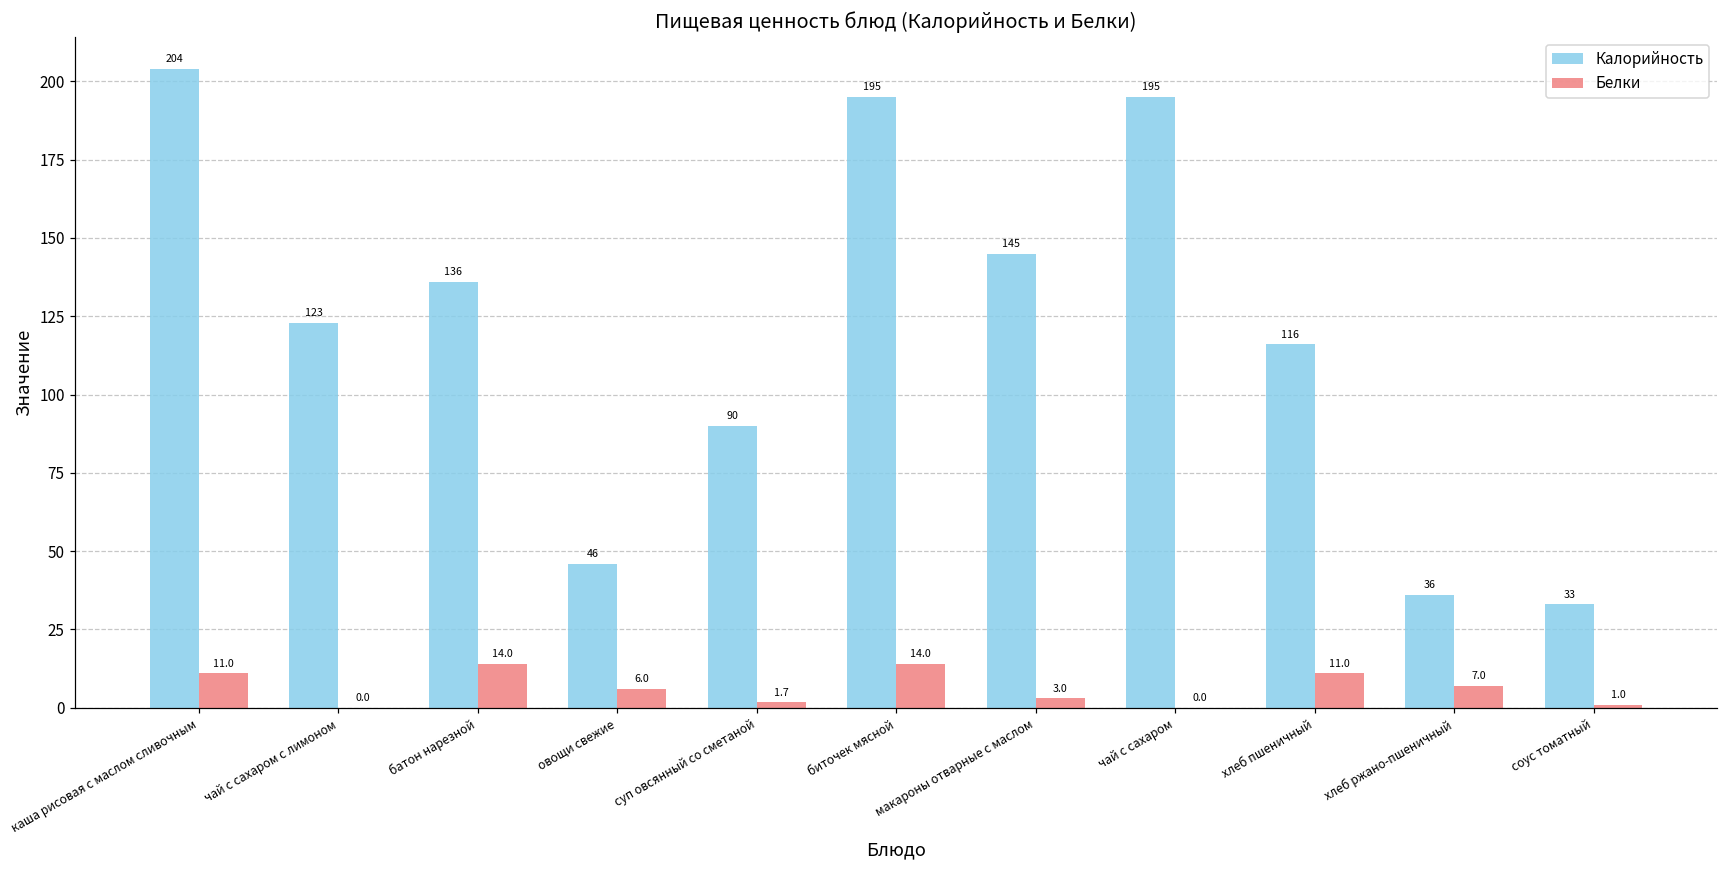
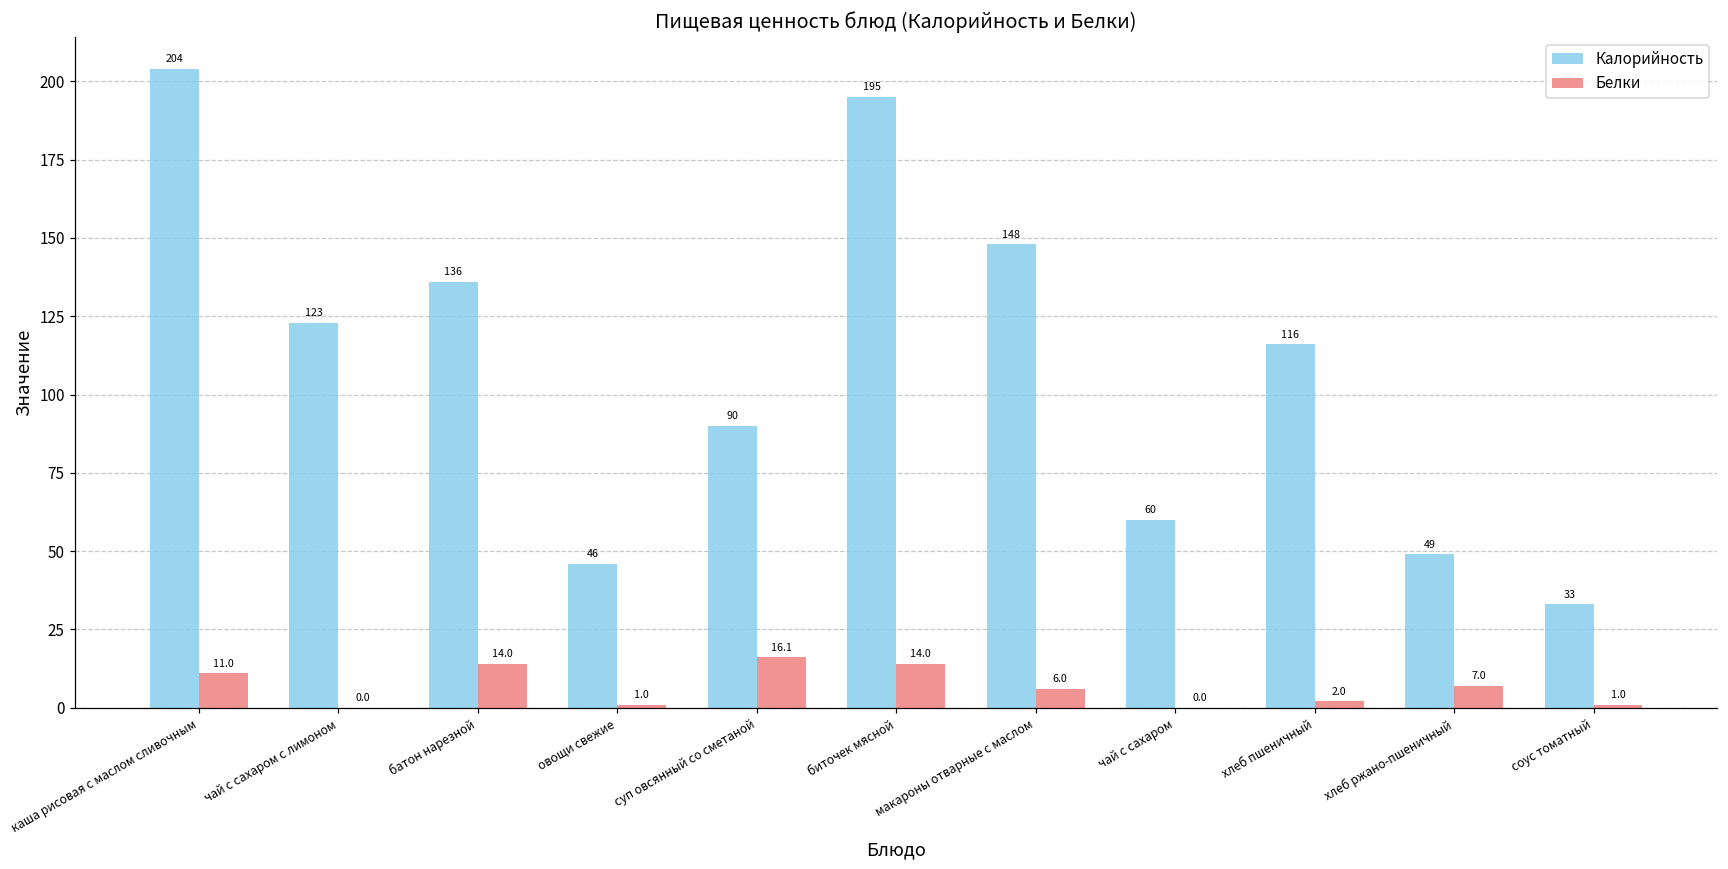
  {
    "Калорийность": {
      "каша рисовая с маслом сливочным": 204,
      "чай с сахаром с лимоном": 123,
      "батон нарезной": 136,
      "овощи свежие": 46,
      "суп овсянный со сметаной": 90,
      "биточек мясной": 195,
-     "макароны отварные с маслом": 145,
-     "чай с сахаром": 195,
+     "макароны отварные с маслом": 148,
+     "чай с сахаром": 60,
      "хлеб пшеничный": 116,
-     "хлеб ржано-пшеничный": 36,
+     "хлеб ржано-пшеничный": 49,
      "соус томатный": 33
    },
    "Белки": {
      "каша рисовая с маслом сливочным": 11.0,
      "чай с сахаром с лимоном": 0.0,
      "батон нарезной": 14.0,
-     "овощи свежие": 6.0,
-     "суп овсянный со сметаной": 1.7,
+     "овощи свежие": 1.0,
+     "суп овсянный со сметаной": 16.1,
      "биточек мясной": 14.0,
-     "макароны отварные с маслом": 3.0,
+     "макароны отварные с маслом": 6.0,
      "чай с сахаром": 0.0,
-     "хлеб пшеничный": 11.0,
+     "хлеб пшеничный": 2.0,
      "хлеб ржано-пшеничный": 7.0,
      "соус томатный": 1.0
    }
  }
